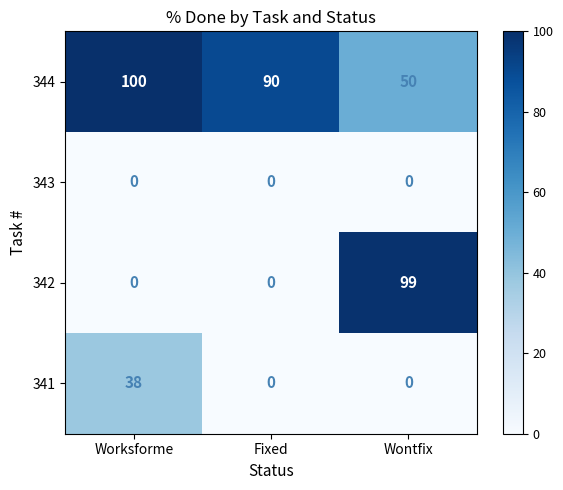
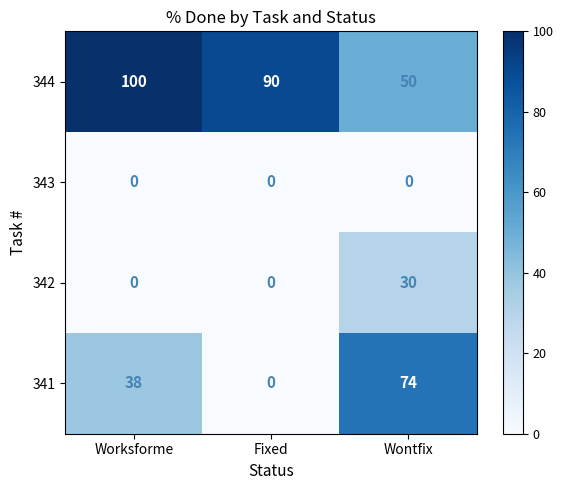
  {
    "344": {
      "Worksforme": 100,
      "Fixed": 90
    },
    "343": {
      "Worksforme": 0,
      "Fixed": 0,
      "Wontfix": 0
    },
    "342": {
      "Worksforme": 0,
      "Fixed": 0,
-     "Wontfix": 99
+     "Wontfix": 30
    },
    "341": {
      "Worksforme": 38,
      "Fixed": 0,
-     "Wontfix": 0
+     "Wontfix": 74
    }
  }
